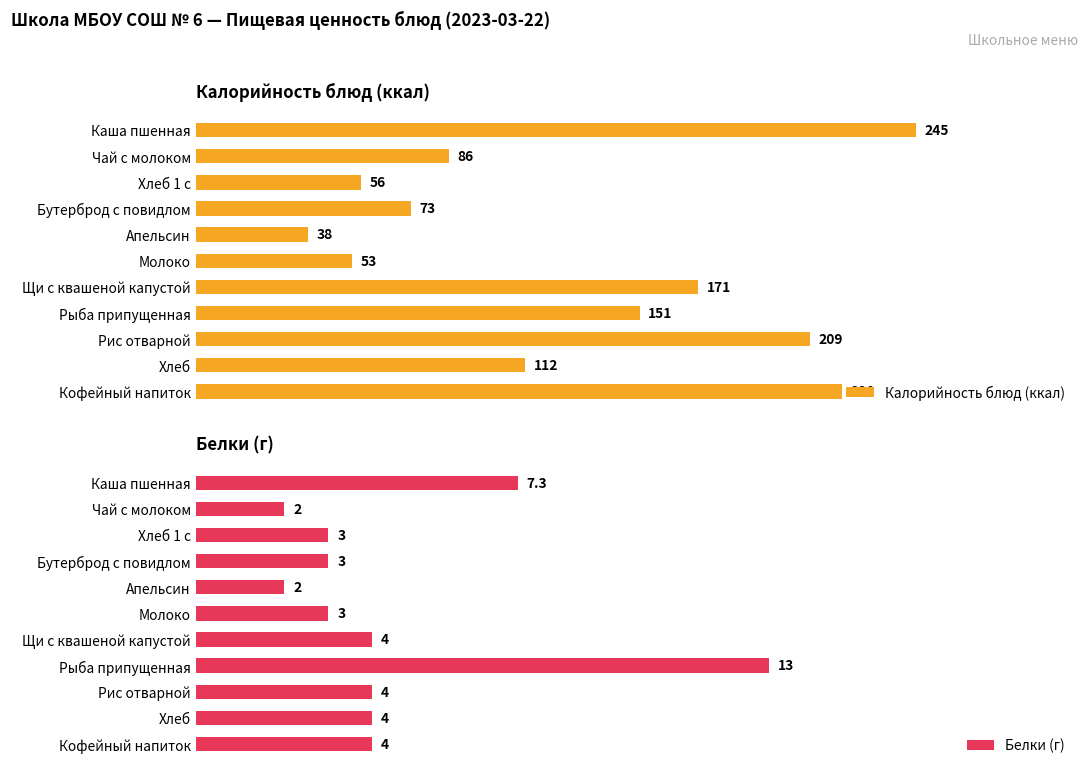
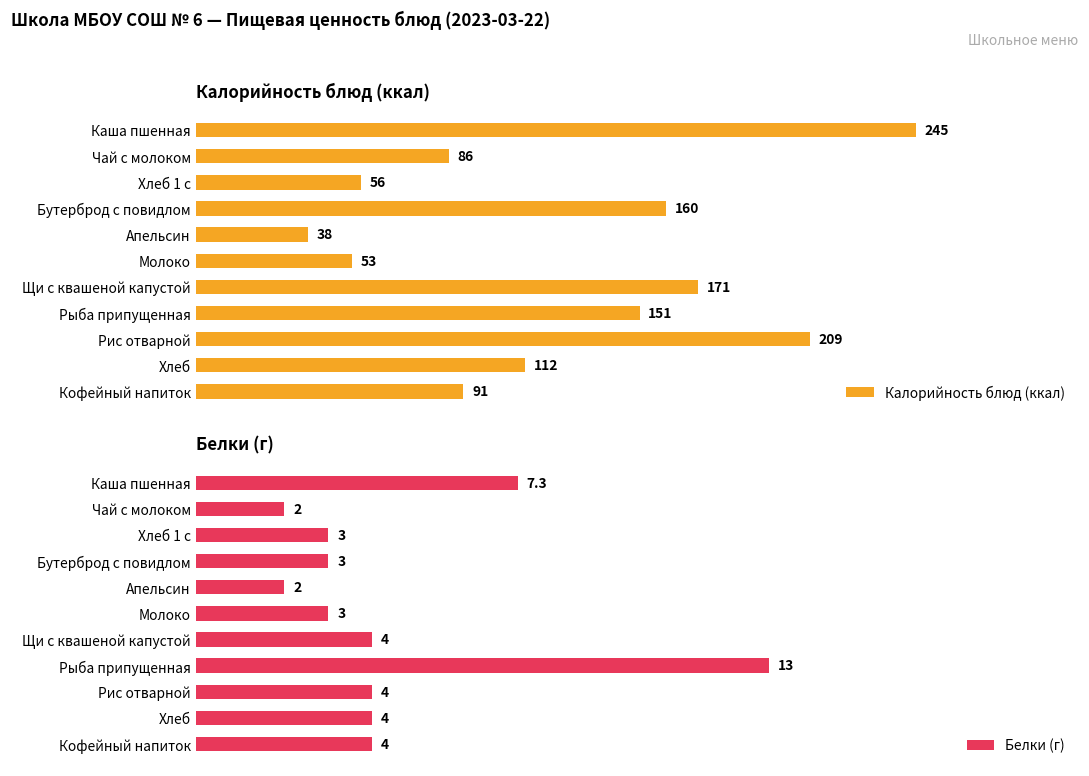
  {
    "Калорийность блюд (ккал)": {
      "Каша пшенная": 245,
      "Чай с молоком": 86,
      "Хлеб 1 с": 56,
-     "Бутерброд с повидлом": 73,
+     "Бутерброд с повидлом": 160,
      "Апельсин": 38,
      "Молоко": 53,
      "Щи с квашеной капустой": 171,
      "Рыба припущенная": 151,
      "Рис отварной": 209,
      "Хлеб": 112,
-     "Кофейный напиток": 220
+     "Кофейный напиток": 91
    },
    "Белки (г)": {
      "Каша пшенная": 7.3,
      "Чай с молоком": 2,
      "Хлеб 1 с": 3,
      "Бутерброд с повидлом": 3,
      "Апельсин": 2,
      "Молоко": 3,
      "Щи с квашеной капустой": 4,
      "Рыба припущенная": 13,
      "Рис отварной": 4,
      "Хлеб": 4,
      "Кофейный напиток": 4
    }
  }
